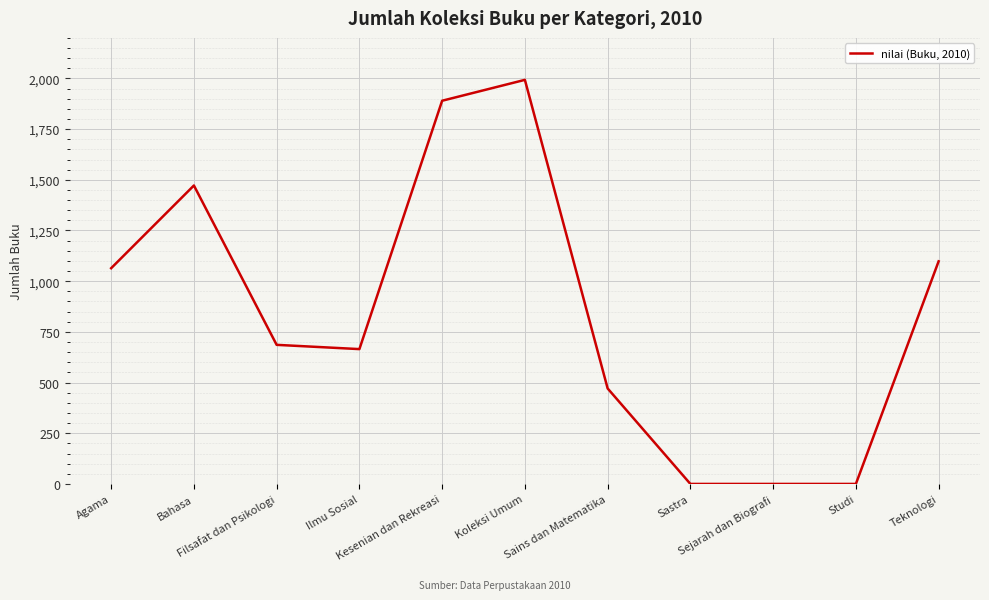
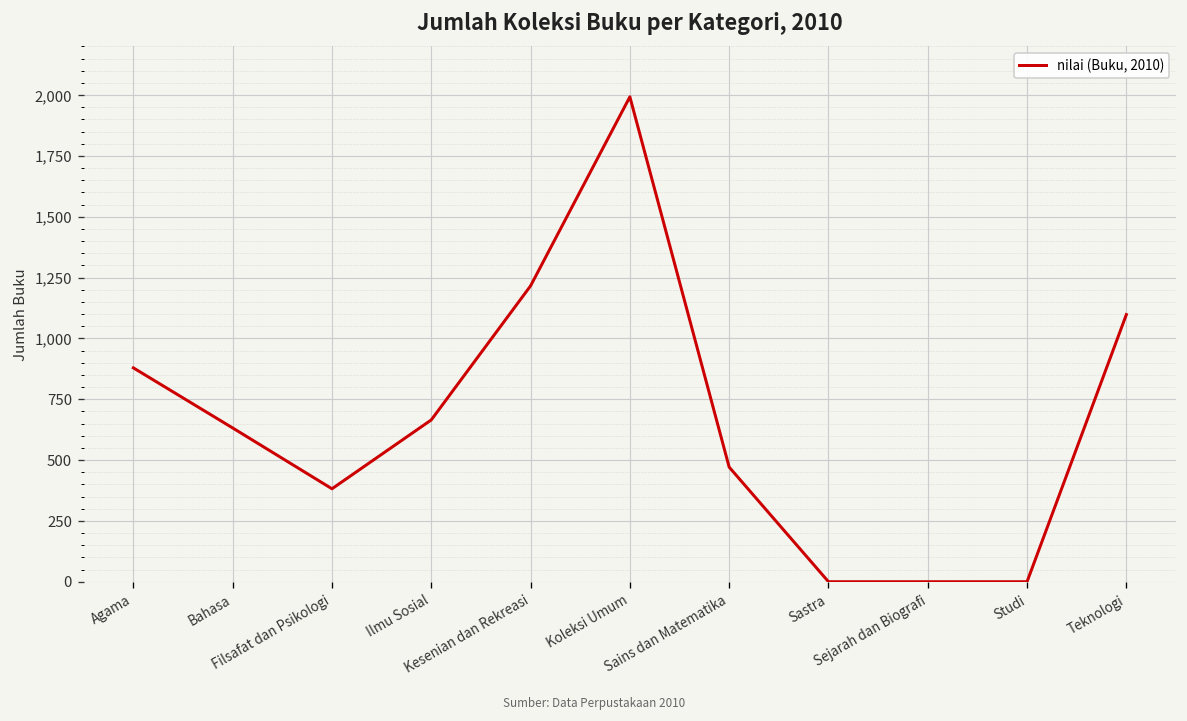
  {
-   "Agama": "1,060",
-   "Bahasa": "1,470",
-   "Filsafat dan Psikologi": "690",
+   "Agama": "880",
+   "Bahasa": "630",
+   "Filsafat dan Psikologi": "380",
    "Ilmu Sosial": "670",
-   "Kesenian dan Rekreasi": "1,890",
+   "Kesenian dan Rekreasi": "1,220",
    "Koleksi Umum": "1,990",
    "Sains dan Matematika": "470",
    "Sastra": "0",
    "Sejarah dan Biografi": "0",
    "Studi": "0",
    "Teknologi": "1,100"
  }
